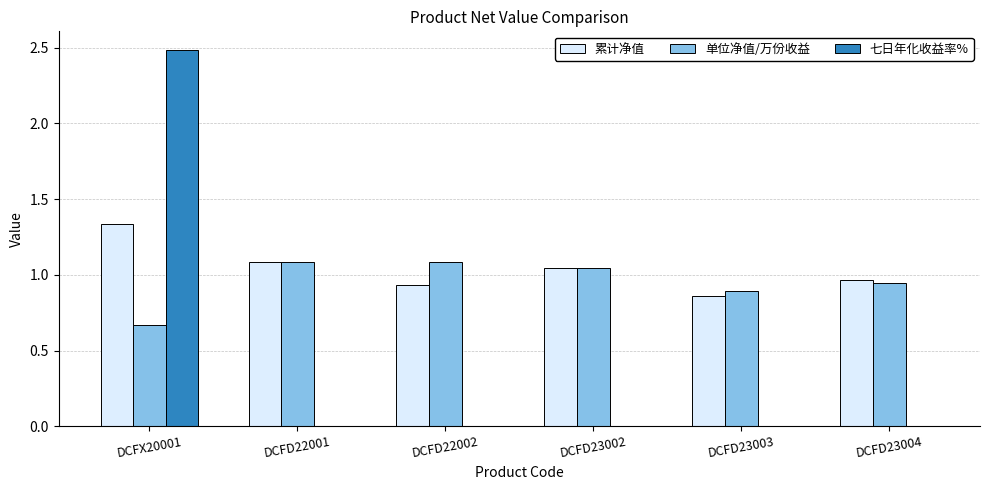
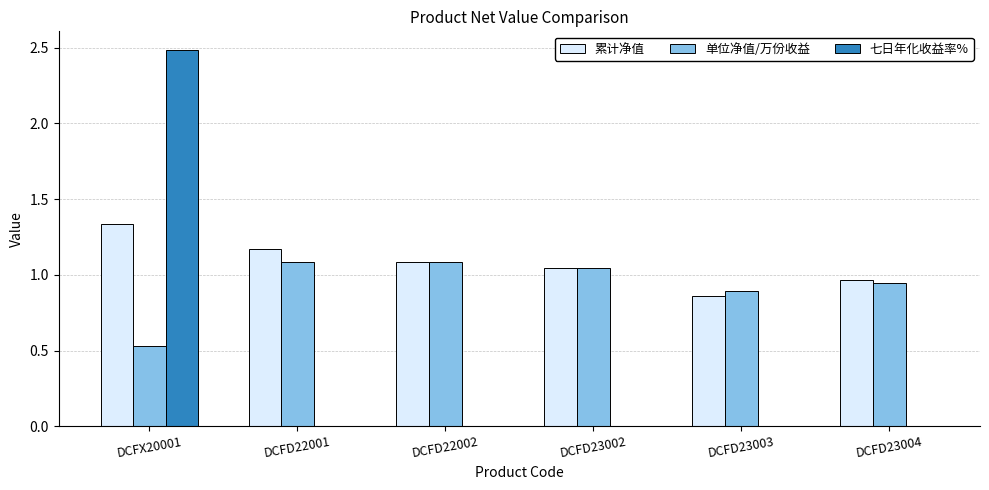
  {
    "累计净值": {
      "DCFX20001": 1.33,
-     "DCFD22001": 1.09,
-     "DCFD22002": 0.94,
+     "DCFD22001": 1.17,
+     "DCFD22002": 1.08,
      "DCFD23002": 1.05,
      "DCFD23003": 0.86,
      "DCFD23004": 0.97
    },
    "单位净值/万份收益": {
-     "DCFX20001": 0.67,
+     "DCFX20001": 0.53,
      "DCFD22001": 1.09,
      "DCFD22002": 1.08,
      "DCFD23002": 1.05,
      "DCFD23003": 0.90,
      "DCFD23004": 0.95
    },
    "七日年化收益率%": {
      "DCFX20001": 2.48,
      "DCFD22001": 0.00,
      "DCFD22002": 0.00,
      "DCFD23002": 0.00,
      "DCFD23003": 0.00,
      "DCFD23004": 0.00
    }
  }
